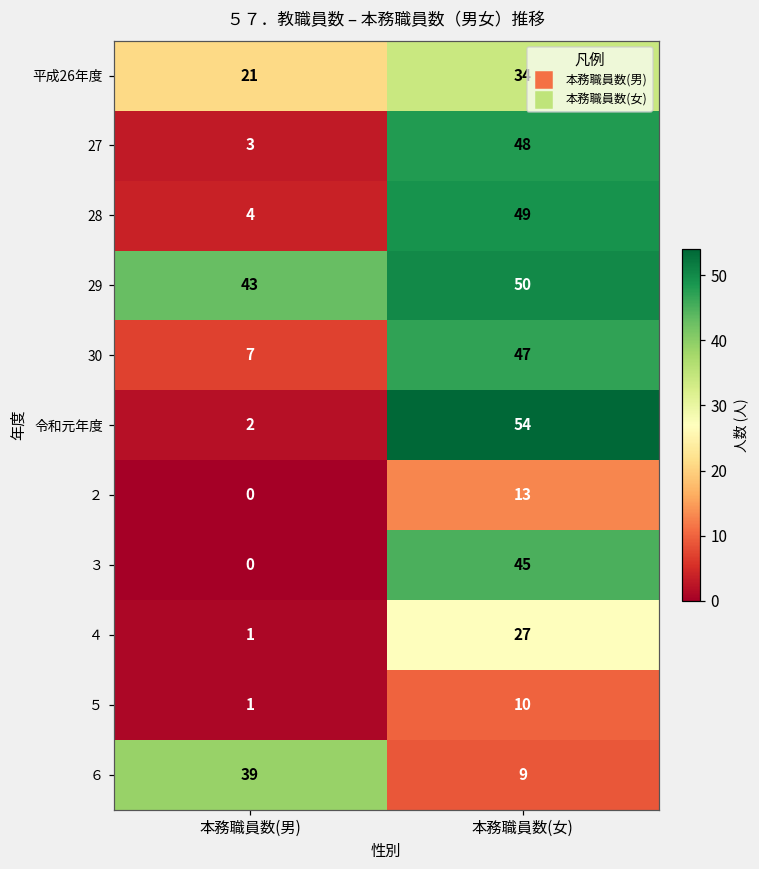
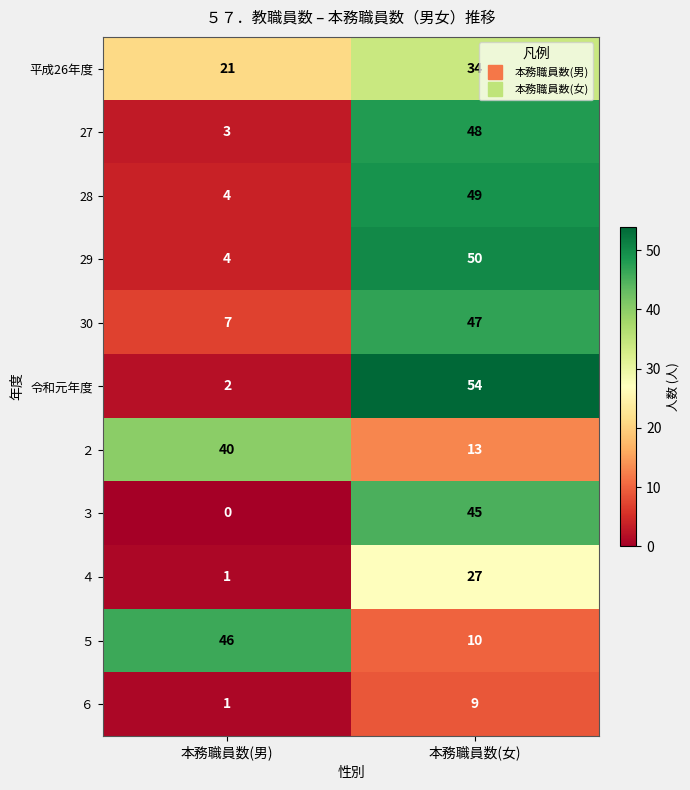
  {
    "平成26年度": {
      "本務職員数(男)": 21
    },
    "27": {
      "本務職員数(男)": 3,
      "本務職員数(女)": 48
    },
    "28": {
      "本務職員数(男)": 4,
      "本務職員数(女)": 49
    },
    "29": {
-     "本務職員数(男)": 43,
+     "本務職員数(男)": 4,
      "本務職員数(女)": 50
    },
    "30": {
      "本務職員数(男)": 7,
      "本務職員数(女)": 47
    },
    "令和元年度": {
      "本務職員数(男)": 2,
      "本務職員数(女)": 54
    },
    "２": {
-     "本務職員数(男)": 0,
+     "本務職員数(男)": 40,
      "本務職員数(女)": 13
    },
    "３": {
      "本務職員数(男)": 0,
      "本務職員数(女)": 45
    },
    "４": {
      "本務職員数(男)": 1,
      "本務職員数(女)": 27
    },
    "５": {
-     "本務職員数(男)": 1,
+     "本務職員数(男)": 46,
      "本務職員数(女)": 10
    },
    "６": {
-     "本務職員数(男)": 39,
+     "本務職員数(男)": 1,
      "本務職員数(女)": 9
    }
  }
